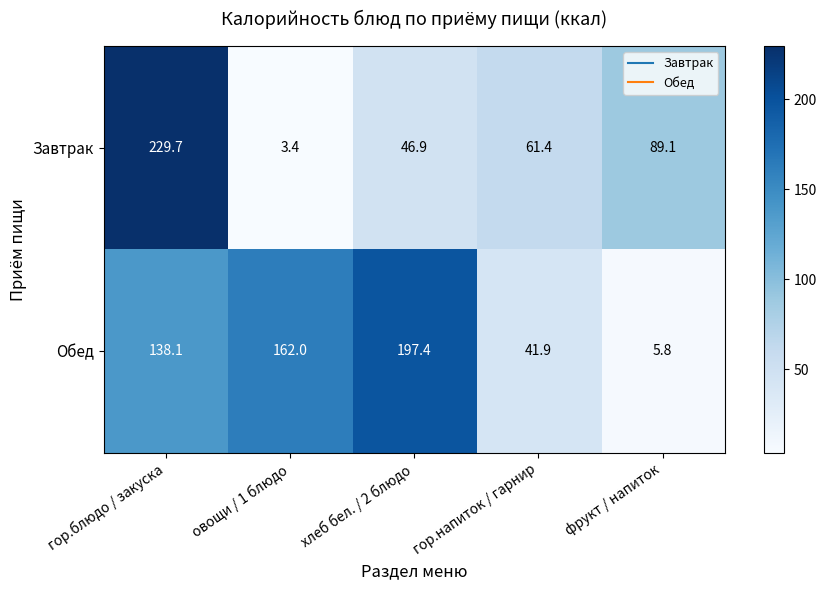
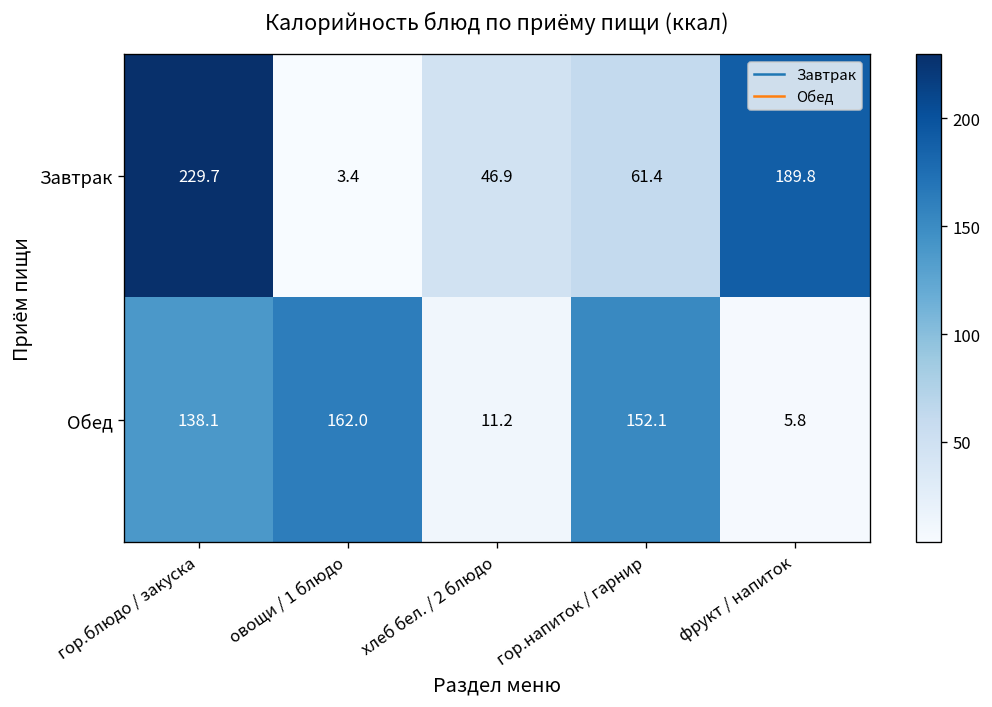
  {
    "Завтрак": {
      "гор.блюдо / закуска": 229.7,
      "овощи / 1 блюдо": 3.4,
      "хлеб бел. / 2 блюдо": 46.9,
      "гор.напиток / гарнир": 61.4,
-     "фрукт / напиток": 89.1
+     "фрукт / напиток": 189.8
    },
    "Обед": {
      "гор.блюдо / закуска": 138.1,
      "овощи / 1 блюдо": 162.0,
-     "хлеб бел. / 2 блюдо": 197.4,
-     "гор.напиток / гарнир": 41.9,
+     "хлеб бел. / 2 блюдо": 11.2,
+     "гор.напиток / гарнир": 152.1,
      "фрукт / напиток": 5.8
    }
  }
